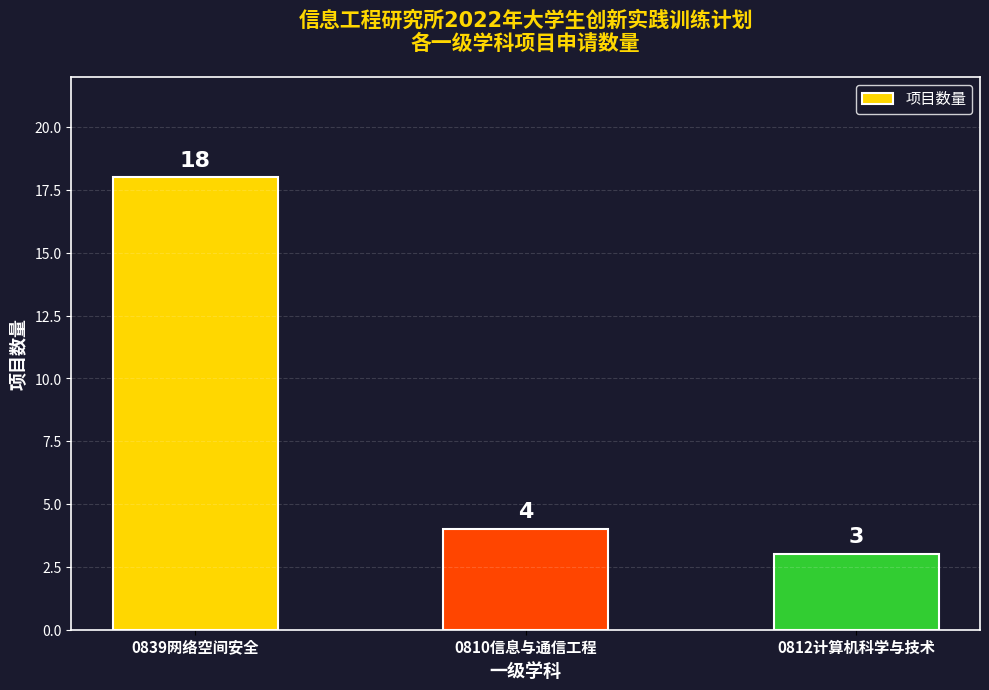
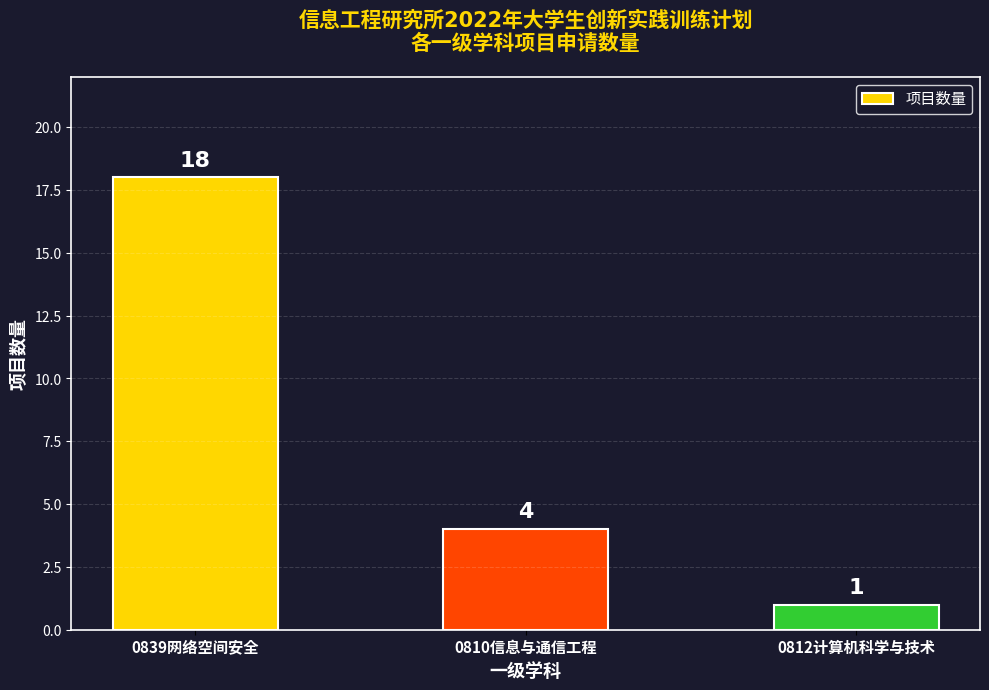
  {
    "0839网络空间安全": 18,
    "0810信息与通信工程": 4,
-   "0812计算机科学与技术": 3
+   "0812计算机科学与技术": 1
  }
